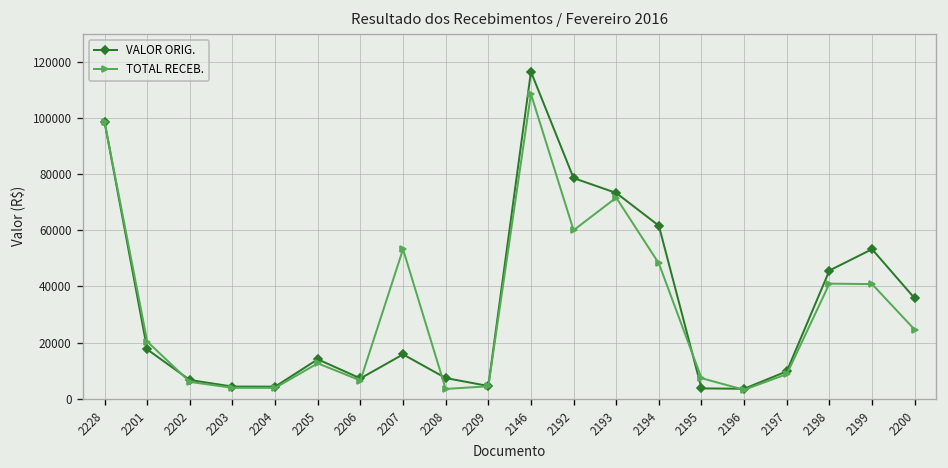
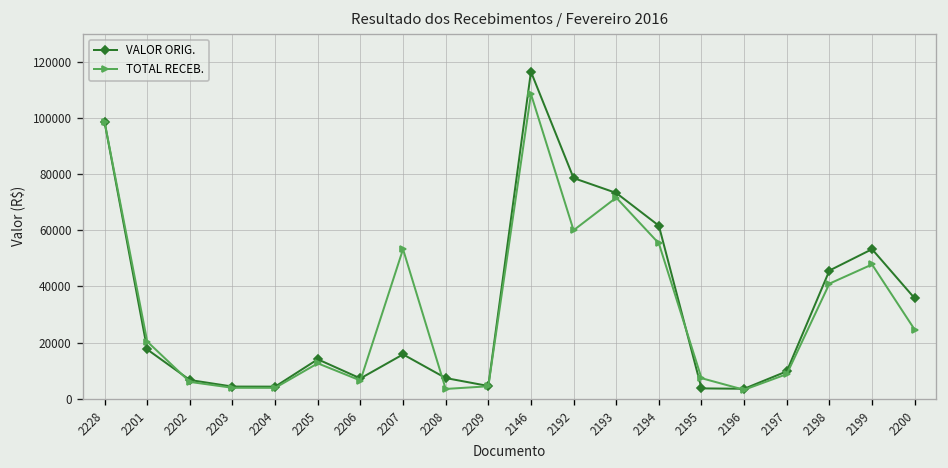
  {
    "VALOR ORIG.": {
      "2201": 18000,
      "2205": 14000,
      "2207": 16000,
      "2208": 7000,
      "2146": 117000,
      "2192": 79000,
      "2193": 73000,
      "2194": 62000,
      "2195": 4000,
      "2198": 46000,
      "2199": 53000,
      "2200": 36000
    },
    "TOTAL RECEB.": {
      "2201": 20000,
      "2205": 13000,
      "2207": 53000,
      "2208": 3000,
      "2146": 109000,
      "2192": 60000,
      "2193": 72000,
-     "2194": 48000,
+     "2194": 55000,
      "2195": 7000,
      "2198": 41000,
-     "2199": 41000,
+     "2199": 48000,
      "2200": 25000
    }
  }
